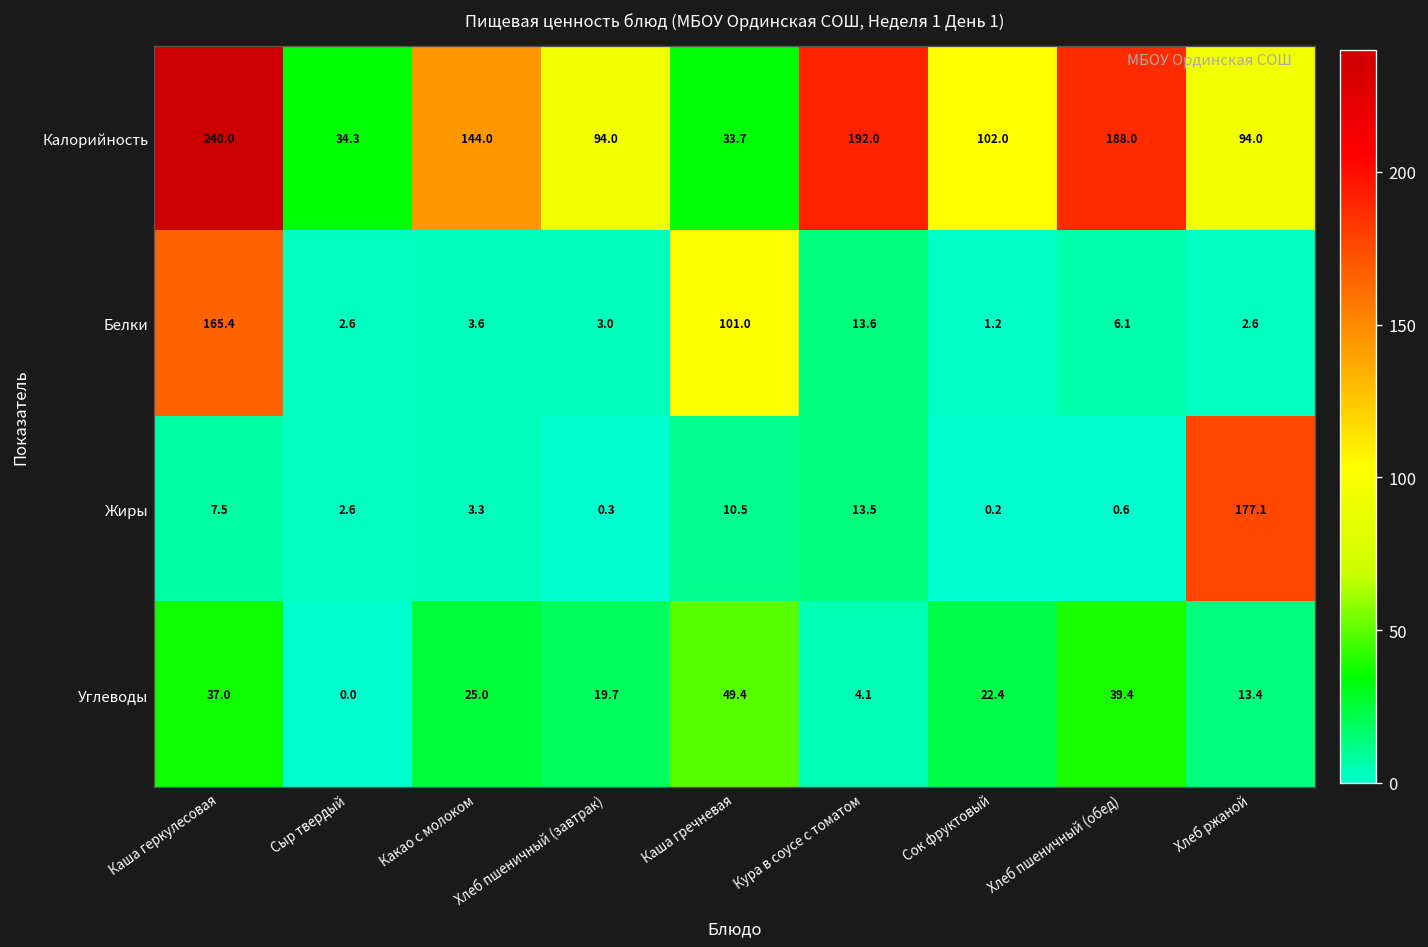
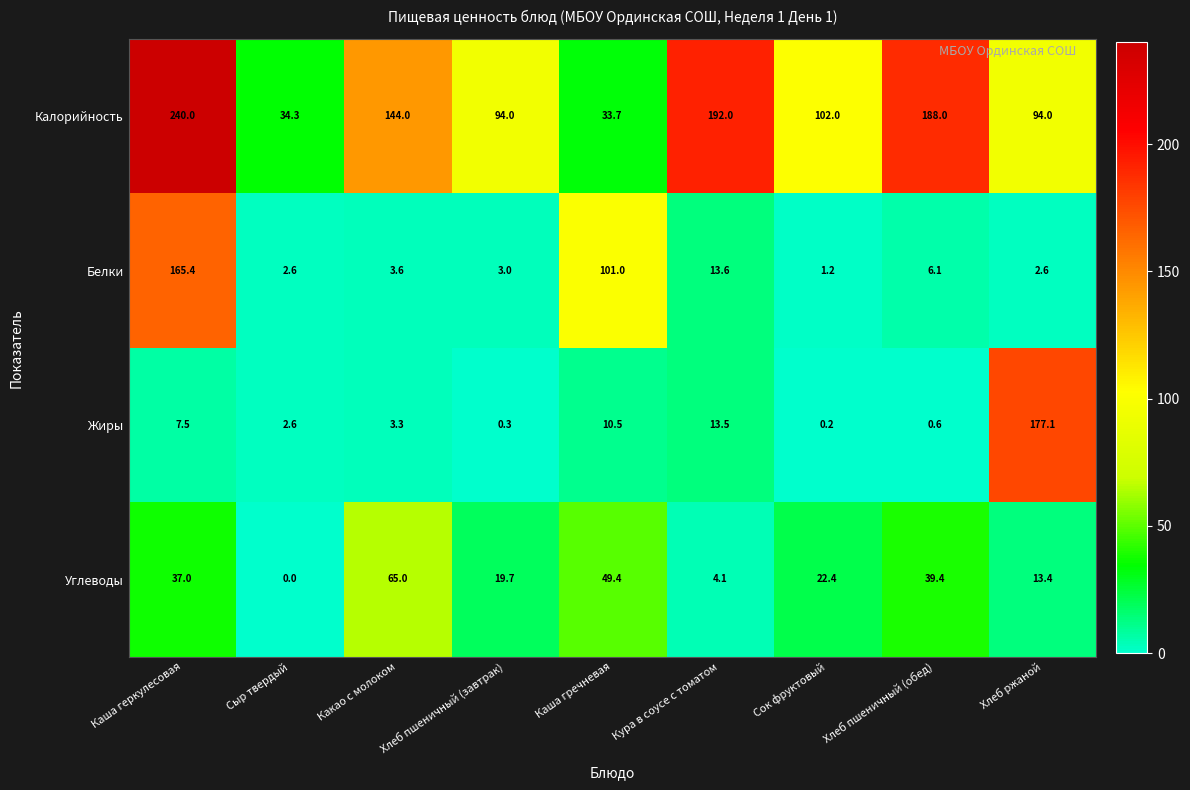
  {
    "Калорийность": {
      "Каша геркулесовая": 240.0,
      "Сыр твердый": 34.3,
      "Какао с молоком": 144.0,
      "Хлеб пшеничный (завтрак)": 94.0,
      "Каша гречневая": 33.7,
      "Кура в соусе с томатом": 192.0,
      "Сок фруктовый": 102.0,
      "Хлеб пшеничный (обед)": 188.0
    },
    "Белки": {
      "Каша геркулесовая": 165.4,
      "Сыр твердый": 2.6,
      "Какао с молоком": 3.6,
      "Хлеб пшеничный (завтрак)": 3.0,
      "Каша гречневая": 101.0,
      "Кура в соусе с томатом": 13.6,
      "Сок фруктовый": 1.2,
      "Хлеб пшеничный (обед)": 6.1,
      "Хлеб ржаной": 2.6
    },
    "Жиры": {
      "Каша геркулесовая": 7.5,
      "Сыр твердый": 2.6,
      "Какао с молоком": 3.3,
      "Хлеб пшеничный (завтрак)": 0.3,
      "Каша гречневая": 10.5,
      "Кура в соусе с томатом": 13.5,
      "Сок фруктовый": 0.2,
      "Хлеб пшеничный (обед)": 0.6,
      "Хлеб ржаной": 177.1
    },
    "Углеводы": {
      "Каша геркулесовая": 37.0,
      "Сыр твердый": 0.0,
-     "Какао с молоком": 25.0,
+     "Какао с молоком": 65.0,
      "Хлеб пшеничный (завтрак)": 19.7,
      "Каша гречневая": 49.4,
      "Кура в соусе с томатом": 4.1,
      "Сок фруктовый": 22.4,
      "Хлеб пшеничный (обед)": 39.4,
      "Хлеб ржаной": 13.4
    }
  }
